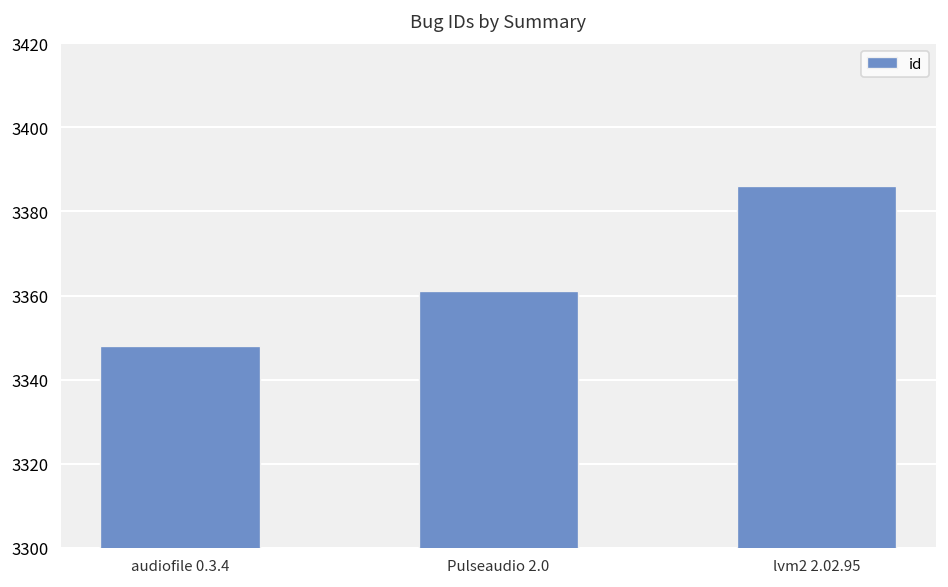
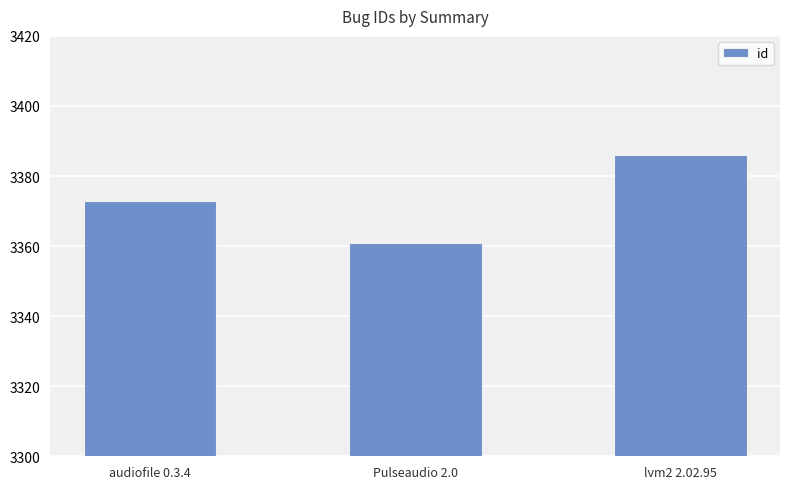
  {
-   "audiofile 0.3.4": 3348,
+   "audiofile 0.3.4": 3373,
    "Pulseaudio 2.0": 3361,
    "lvm2 2.02.95": 3386
  }
